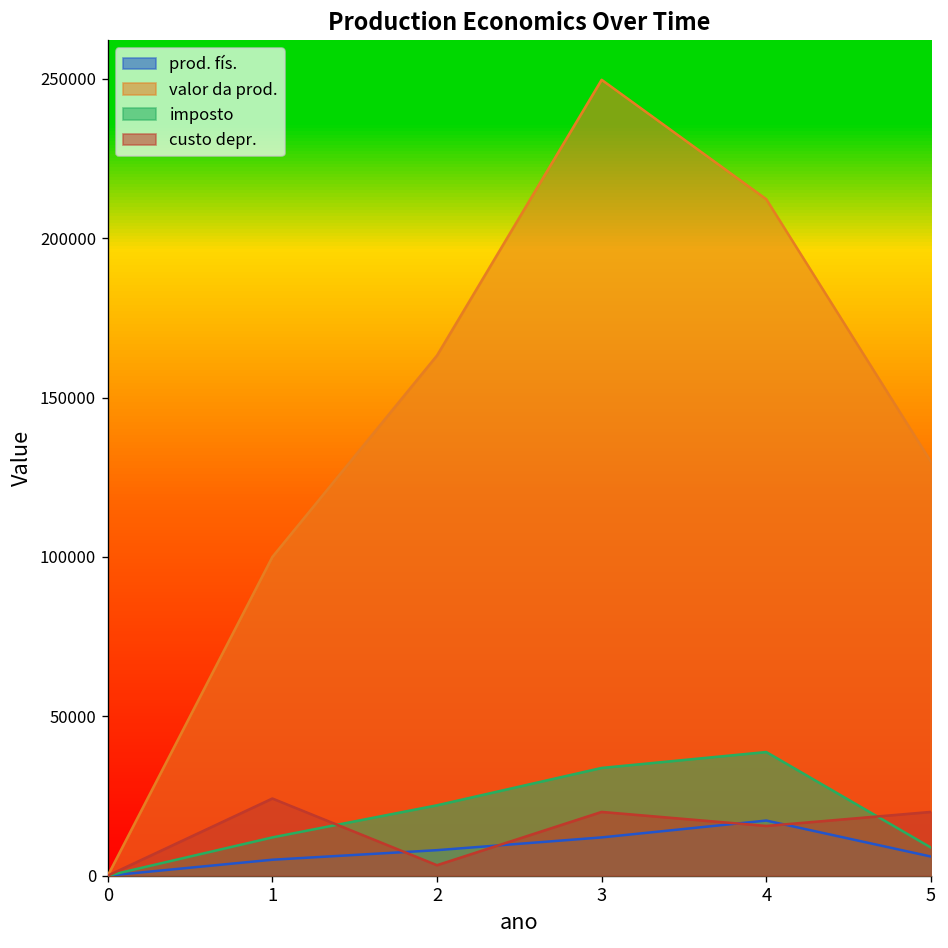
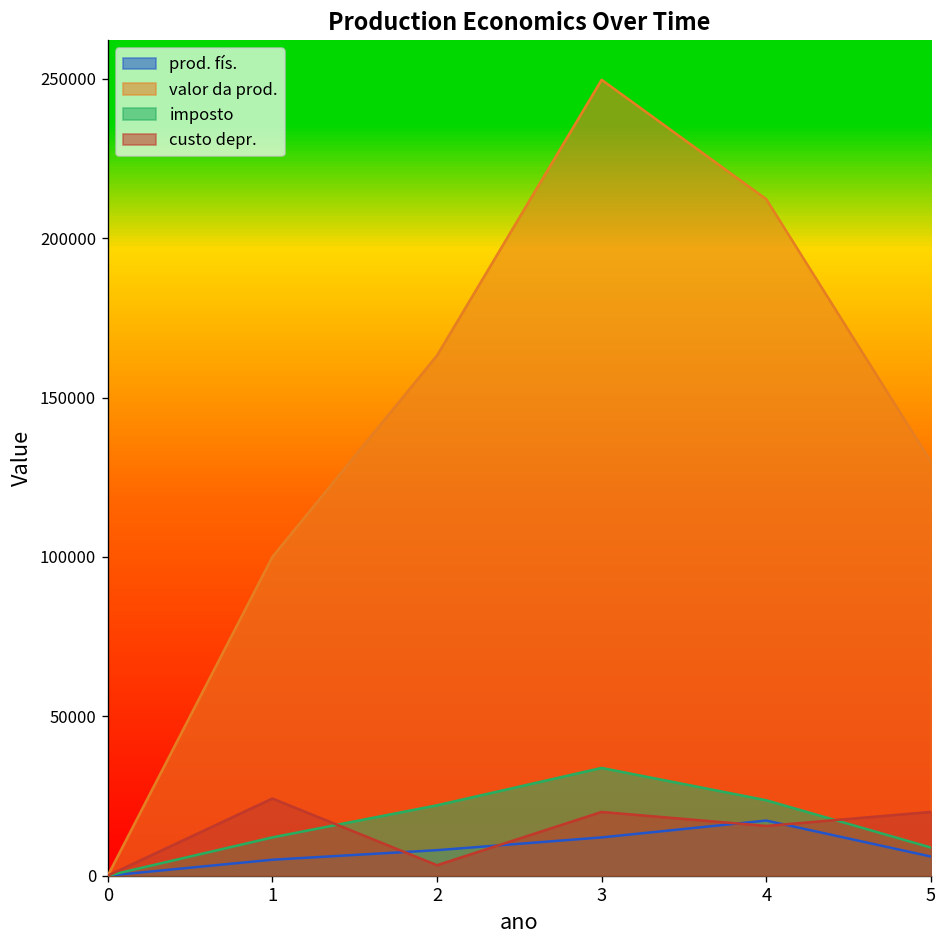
  {
    "prod. fís.": {
      "1": 5000,
      "2": 8000,
      "3": 12000,
      "4": 17000,
      "5": 6000
    },
    "valor da prod.": {
      "1": 100000,
      "2": 163000,
      "3": 250000,
      "4": 212000,
      "5": 130000
    },
    "imposto": {
      "1": 12000,
      "2": 22000,
      "3": 34000,
-     "4": 39000,
+     "4": 24000,
      "5": 9000
    },
    "custo depr.": {
      "1": 24000,
      "2": 3000,
      "3": 20000,
      "4": 16000,
      "5": 20000
    }
  }
